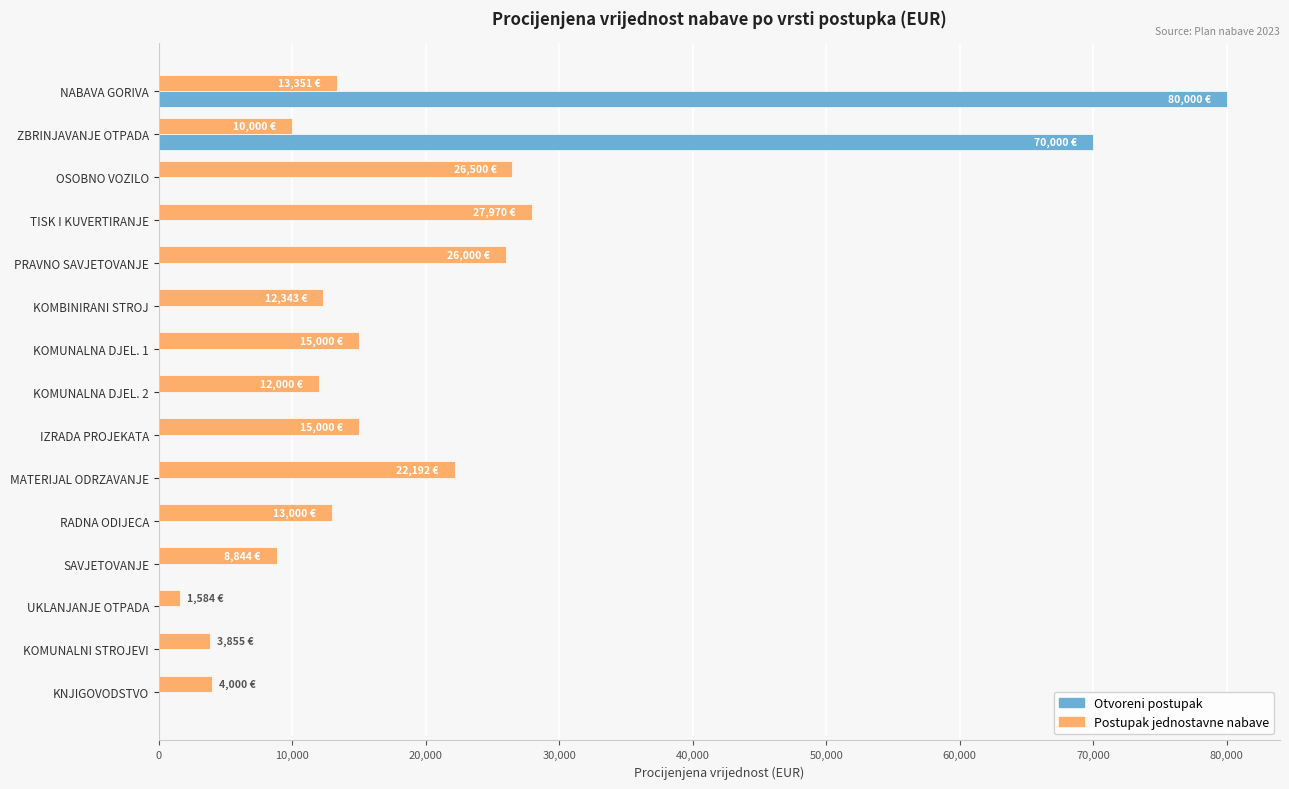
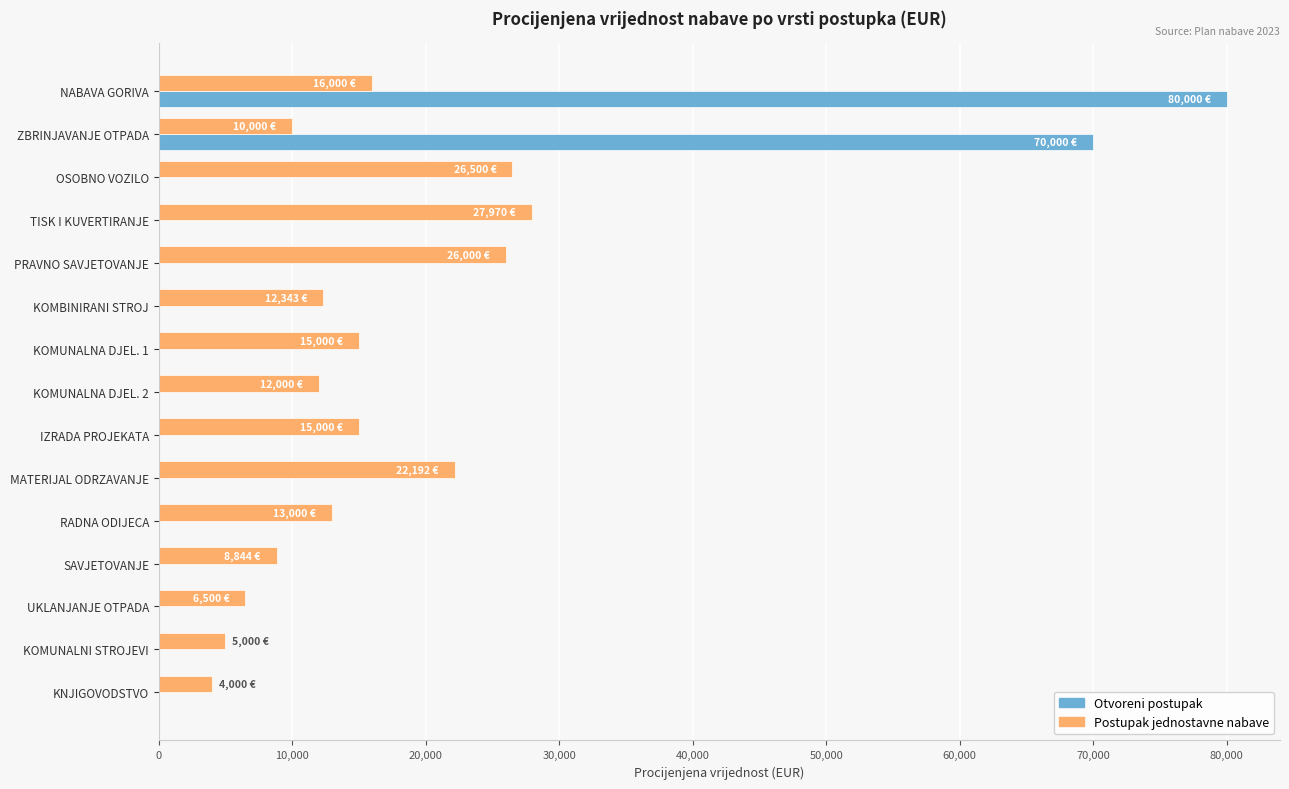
  {
    "Otvoreni postupak": {
      "NABAVA GORIVA": "80,000",
      "ZBRINJAVANJE OTPADA": "70,000"
    },
    "Postupak jednostavne nabave": {
-     "NABAVA GORIVA": "13,351",
+     "NABAVA GORIVA": "16,000",
      "ZBRINJAVANJE OTPADA": "10,000",
      "OSOBNO VOZILO": "26,500",
      "TISK I KUVERTIRANJE": "27,970",
      "PRAVNO SAVJETOVANJE": "26,000",
      "KOMBINIRANI STROJ": "12,343",
      "KOMUNALNA DJEL. 1": "15,000",
      "KOMUNALNA DJEL. 2": "12,000",
      "IZRADA PROJEKATA": "15,000",
      "MATERIJAL ODRZAVANJE": "22,192",
      "RADNA ODIJECA": "13,000",
      "SAVJETOVANJE": "8,844",
-     "UKLANJANJE OTPADA": "1,584",
-     "KOMUNALNI STROJEVI": "3,855",
+     "UKLANJANJE OTPADA": "6,500",
+     "KOMUNALNI STROJEVI": "5,000",
      "KNJIGOVODSTVO": "4,000"
    }
  }
